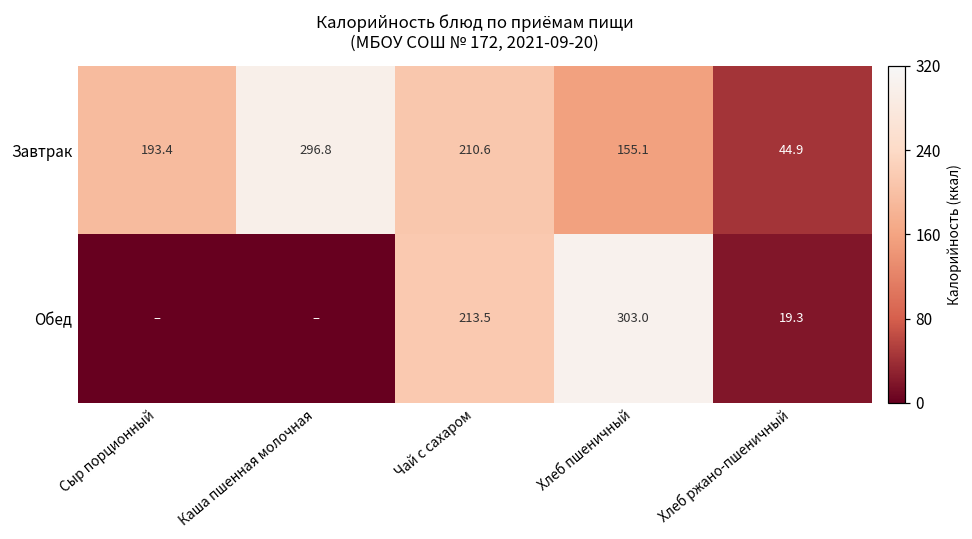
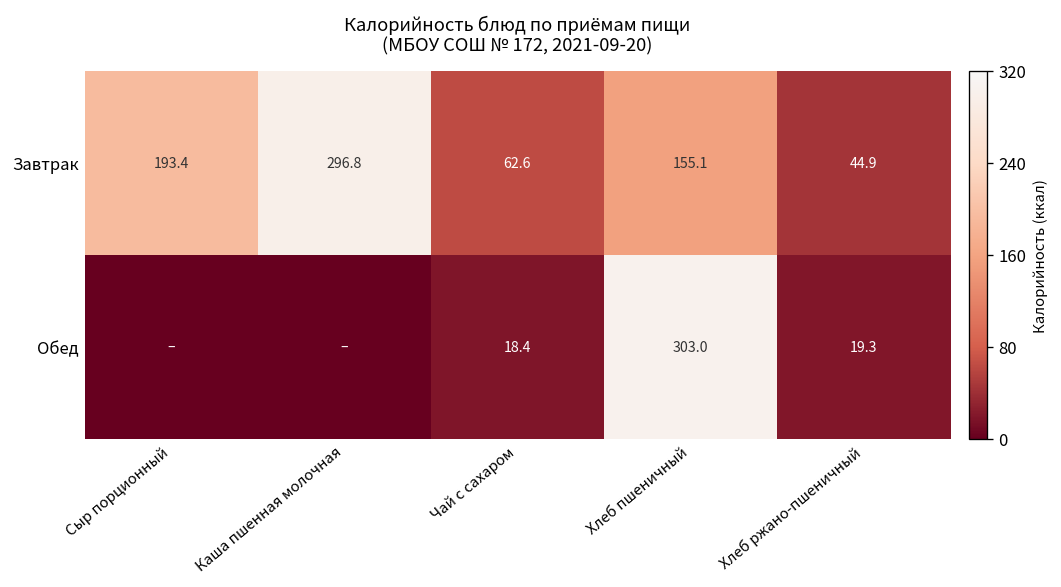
  {
    "Завтрак": {
      "Сыр порционный": 193.4,
      "Каша пшенная молочная": 296.8,
-     "Чай с сахаром": 210.6,
+     "Чай с сахаром": 62.6,
      "Хлеб пшеничный": 155.1,
      "Хлеб ржано-пшеничный": 44.9
    },
    "Обед": {
-     "Чай с сахаром": 213.5,
+     "Чай с сахаром": 18.4,
      "Хлеб пшеничный": 303.0,
      "Хлеб ржано-пшеничный": 19.3
    }
  }
